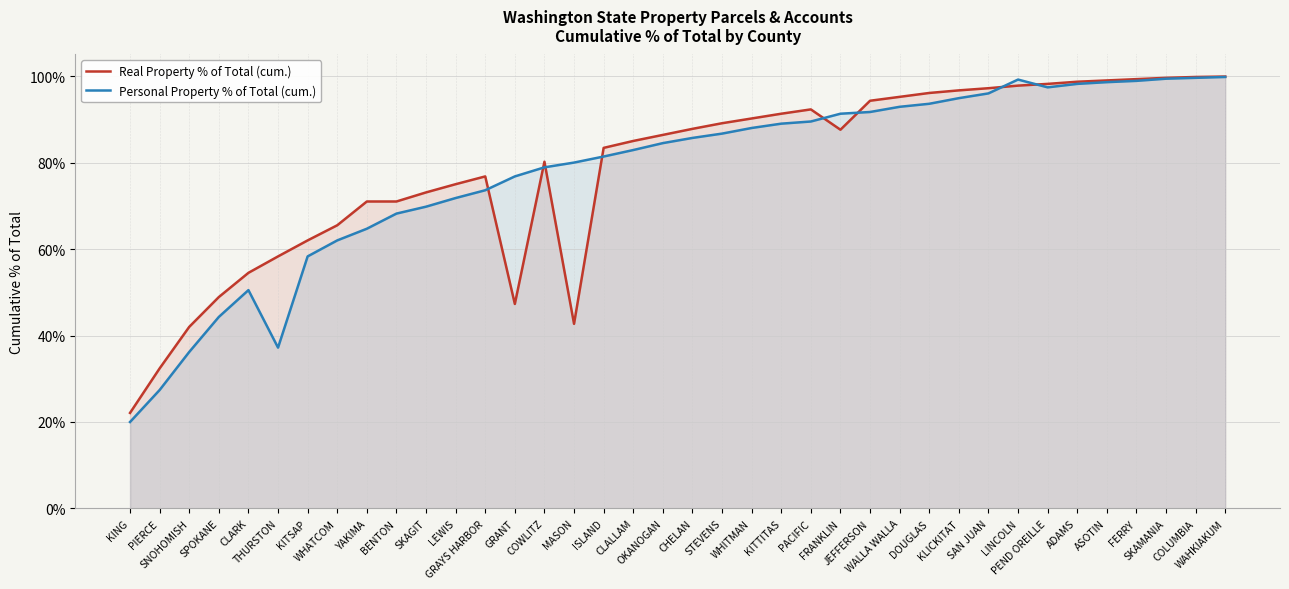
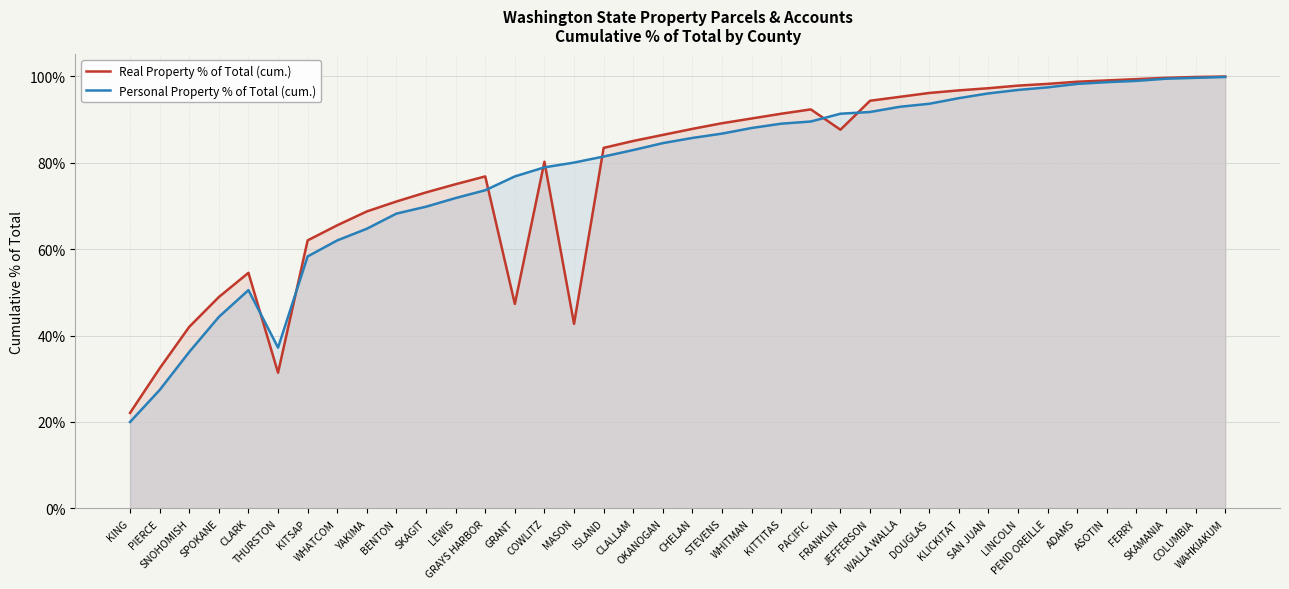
  {
    "Real Property % of Total (cum.)": {
      "KING": "22%",
      "PIERCE": "32%",
      "SNOHOMISH": "42%",
      "SPOKANE": "49%",
      "CLARK": "55%",
-     "THURSTON": "58%",
+     "THURSTON": "31%",
      "KITSAP": "62%",
      "WHATCOM": "66%",
-     "YAKIMA": "71%",
+     "YAKIMA": "69%",
      "BENTON": "71%",
      "SKAGIT": "73%",
      "LEWIS": "75%",
      "GRAYS HARBOR": "77%",
      "GRANT": "47%",
      "COWLITZ": "80%",
      "MASON": "43%",
      "ISLAND": "83%",
      "CLALLAM": "85%",
      "OKANOGAN": "86%",
      "CHELAN": "88%",
      "STEVENS": "89%",
      "WHITMAN": "90%",
      "KITTITAS": "91%",
      "PACIFIC": "92%",
      "FRANKLIN": "88%",
      "JEFFERSON": "94%",
      "WALLA WALLA": "95%",
      "DOUGLAS": "96%",
      "KLICKITAT": "97%",
      "SAN JUAN": "97%",
      "LINCOLN": "98%",
      "PEND OREILLE": "98%"
    },
    "Personal Property % of Total (cum.)": {
      "KING": "20%",
      "PIERCE": "27%",
      "SNOHOMISH": "36%",
      "SPOKANE": "44%",
      "CLARK": "51%",
      "THURSTON": "37%",
      "KITSAP": "58%",
      "WHATCOM": "62%",
      "YAKIMA": "65%",
      "BENTON": "68%",
      "SKAGIT": "70%",
      "LEWIS": "72%",
      "GRAYS HARBOR": "74%",
      "GRANT": "77%",
      "COWLITZ": "79%",
      "MASON": "80%",
      "ISLAND": "81%",
      "CLALLAM": "83%",
      "OKANOGAN": "85%",
      "CHELAN": "86%",
      "STEVENS": "87%",
      "WHITMAN": "88%",
      "KITTITAS": "89%",
      "PACIFIC": "90%",
      "FRANKLIN": "91%",
      "JEFFERSON": "92%",
      "WALLA WALLA": "93%",
      "DOUGLAS": "94%",
      "KLICKITAT": "95%",
      "SAN JUAN": "96%",
-     "LINCOLN": "99%",
+     "LINCOLN": "97%",
      "PEND OREILLE": "97%"
    }
  }
